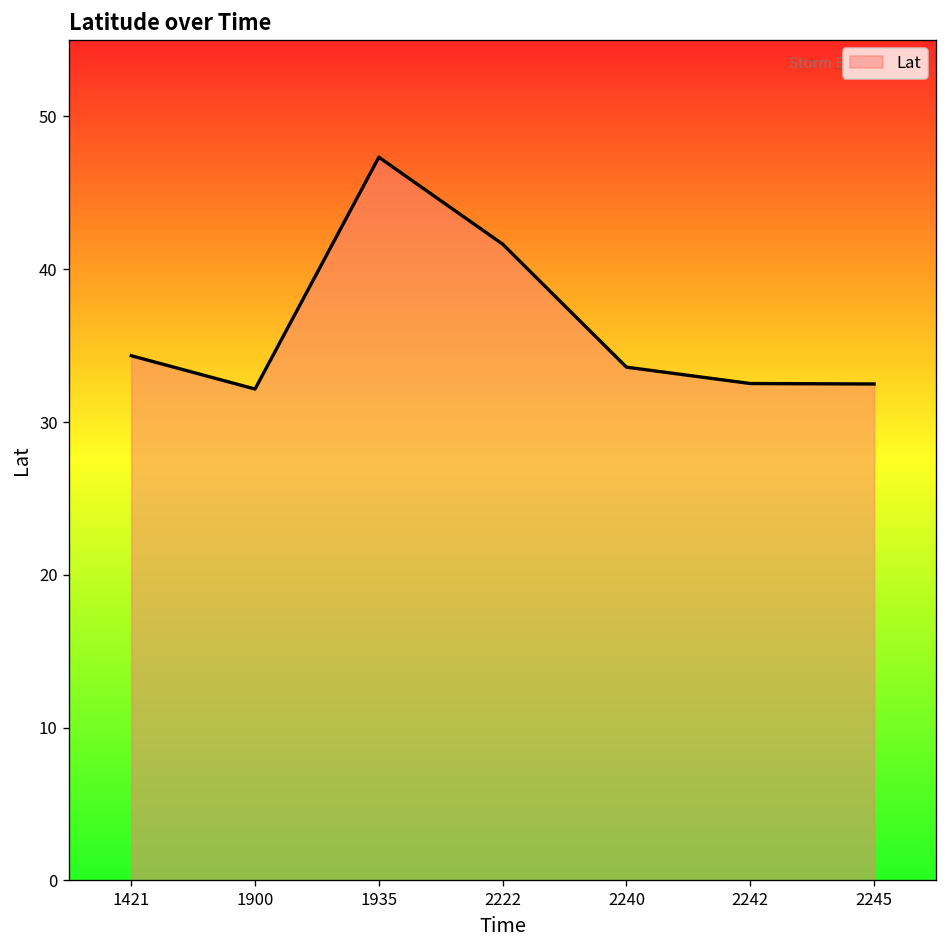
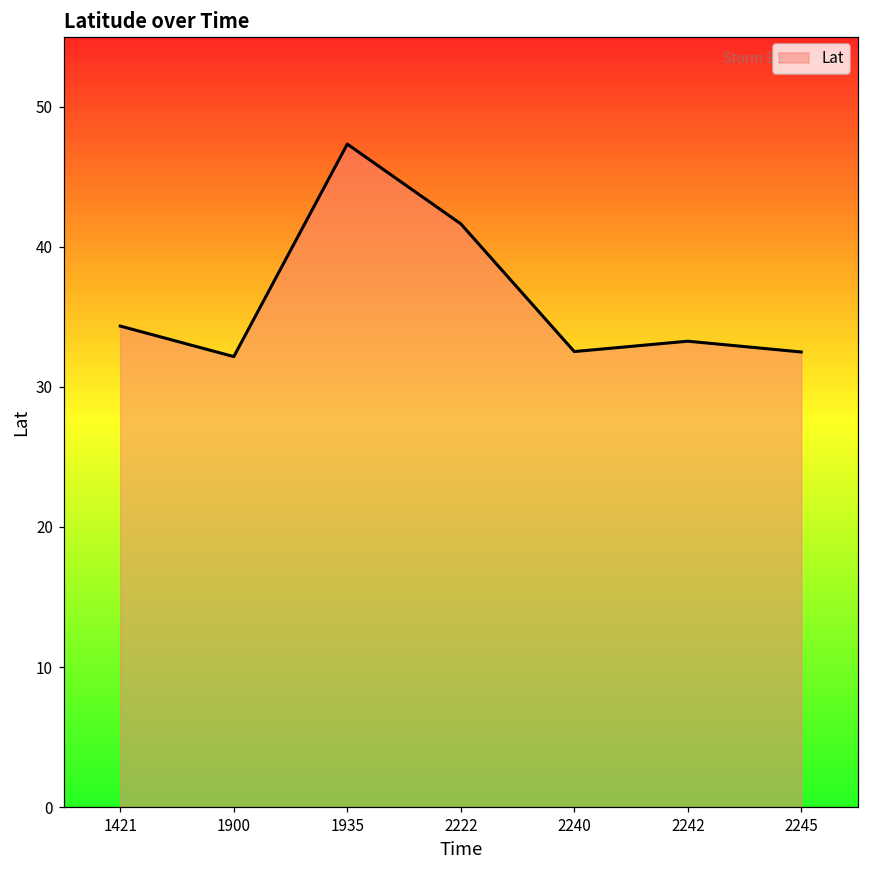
  {
    "1421": 34.3,
    "1900": 32.2,
    "1935": 47.3,
    "2222": 41.6,
-   "2240": 33.6,
-   "2242": 32.5,
+   "2240": 32.5,
+   "2242": 33.3,
    "2245": 32.5
  }
